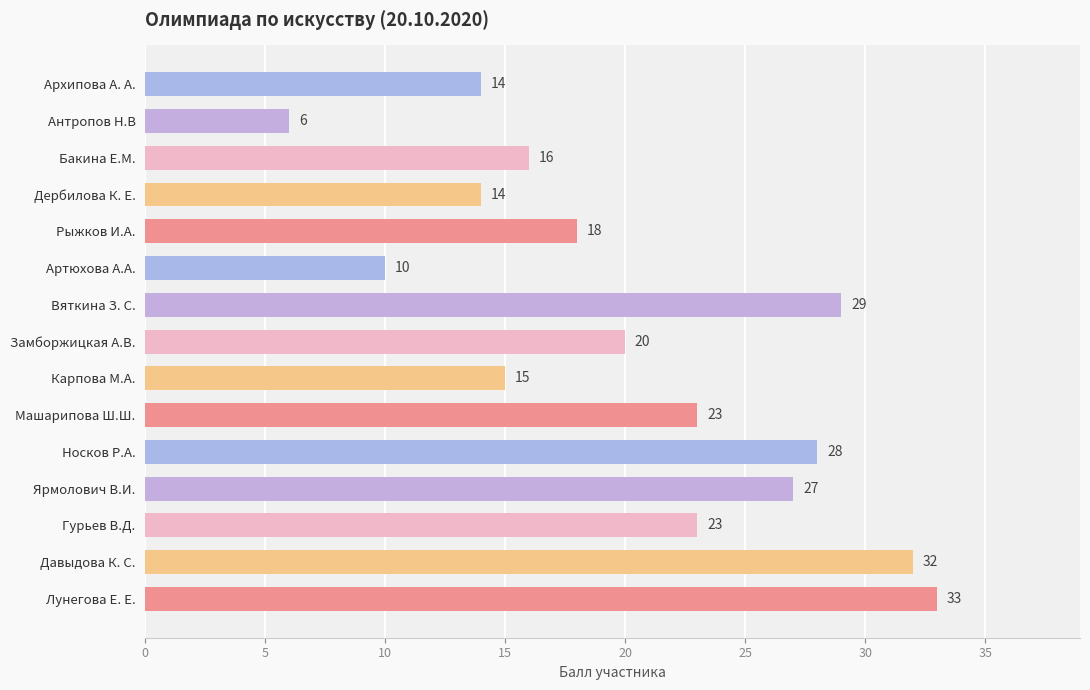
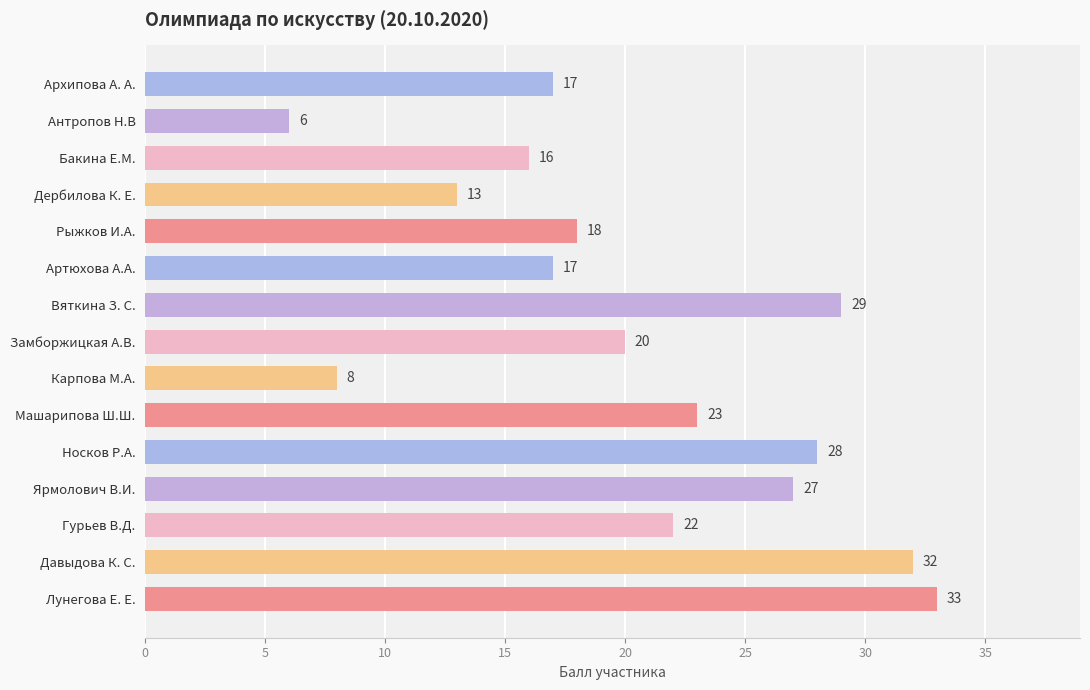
  {
-   "Архипова А. А.": 14,
+   "Архипова А. А.": 17,
    "Антропов Н.В": 6,
    "Бакина Е.М.": 16,
-   "Дербилова К. Е.": 14,
+   "Дербилова К. Е.": 13,
    "Рыжков И.А.": 18,
-   "Артюхова А.А.": 10,
+   "Артюхова А.А.": 17,
    "Вяткина З. С.": 29,
    "Замборжицкая А.В.": 20,
-   "Карпова М.А.": 15,
+   "Карпова М.А.": 8,
    "Машарипова Ш.Ш.": 23,
    "Носков Р.А.": 28,
    "Ярмолович В.И.": 27,
-   "Гурьев В.Д.": 23,
+   "Гурьев В.Д.": 22,
    "Давыдова К. С.": 32,
    "Лунегова Е. Е.": 33
  }
